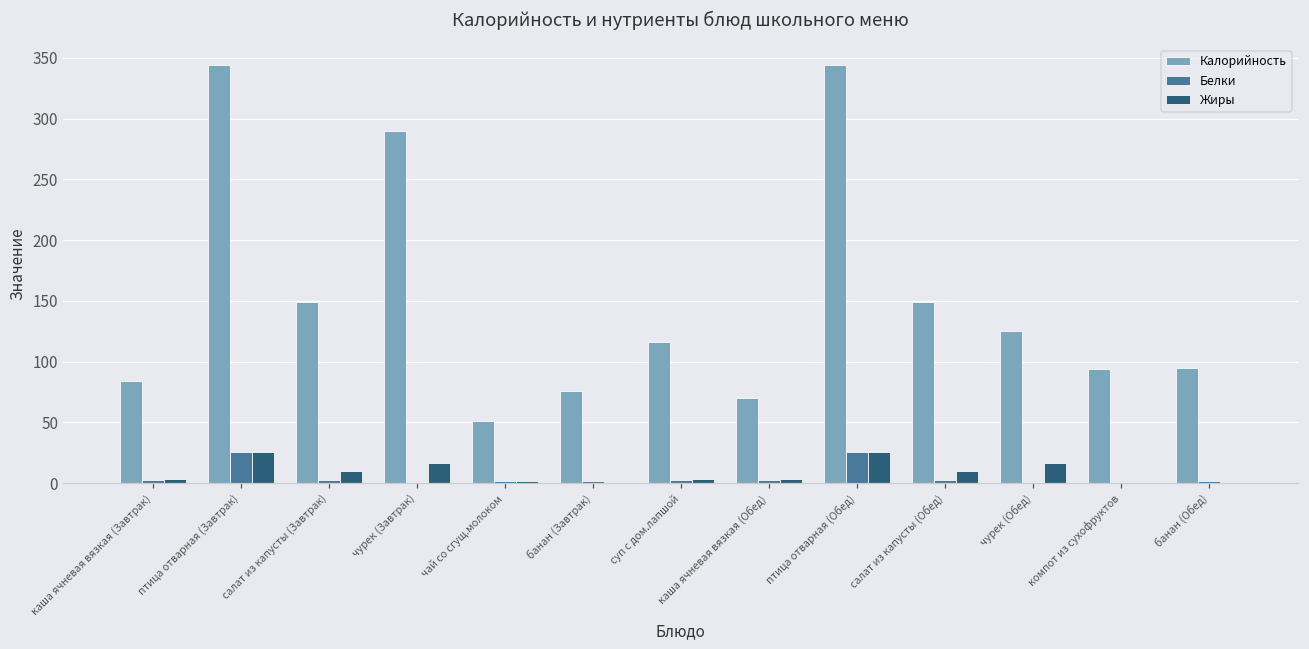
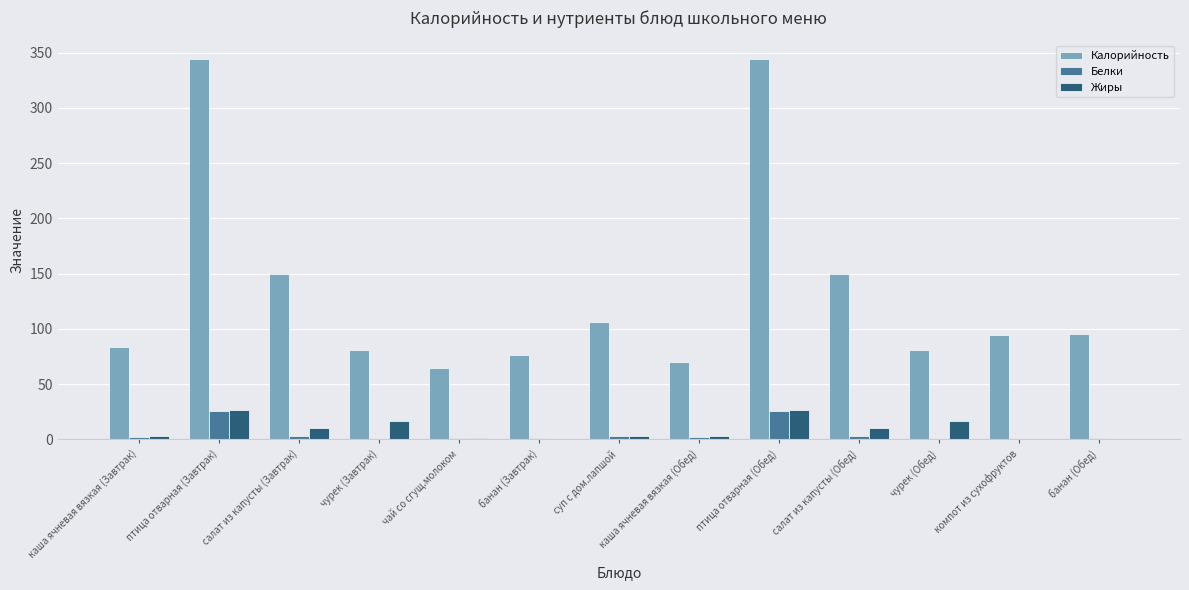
  {
    "Калорийность": {
      "каша ячневая вязкая (Завтрак)": 84,
      "птица отварная (Завтрак)": 344,
      "салат из капусты (Завтрак)": 149,
-     "чурек (Завтрак)": 290,
-     "чай со сгущ.молоком": 51,
+     "чурек (Завтрак)": 81,
+     "чай со сгущ.молоком": 65,
      "банан (Завтрак)": 76,
-     "суп с дом.лапшой": 116,
+     "суп с дом.лапшой": 107,
      "каша ячневая вязкая (Обед)": 70,
      "птица отварная (Обед)": 344,
      "салат из капусты (Обед)": 149,
-     "чурек (Обед)": 125,
+     "чурек (Обед)": 81,
      "компот из сухофруктов": 94,
      "банан (Обед)": 95
    }
  }
